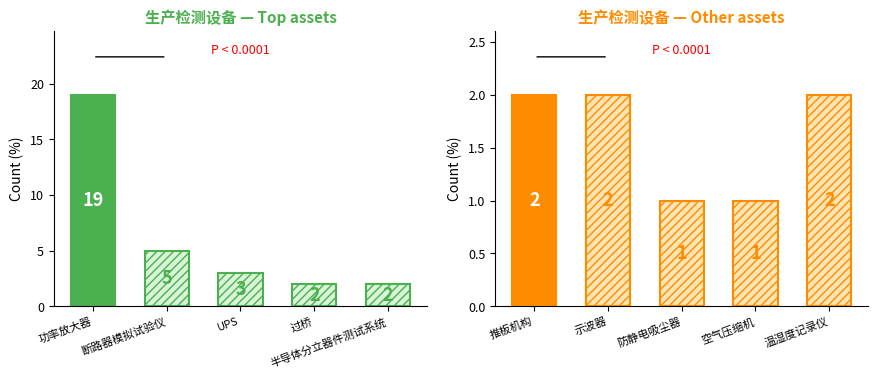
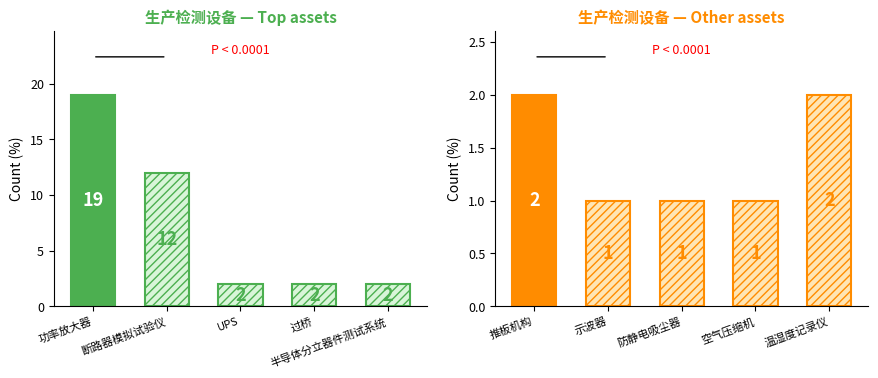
  {
    "生产检测设备 — Top assets": {
      "功率放大器": 19,
-     "断路器模拟试验仪": 5,
-     "UPS": 3,
+     "断路器模拟试验仪": 12,
+     "UPS": 2,
      "过桥": 2,
      "半导体分立器件测试系统": 2
    },
    "生产检测设备 — Other assets": {
      "推板机构": 2,
-     "示波器": 2,
+     "示波器": 1,
      "防静电吸尘器": 1,
      "空气压缩机": 1,
      "温湿度记录仪": 2
    }
  }
